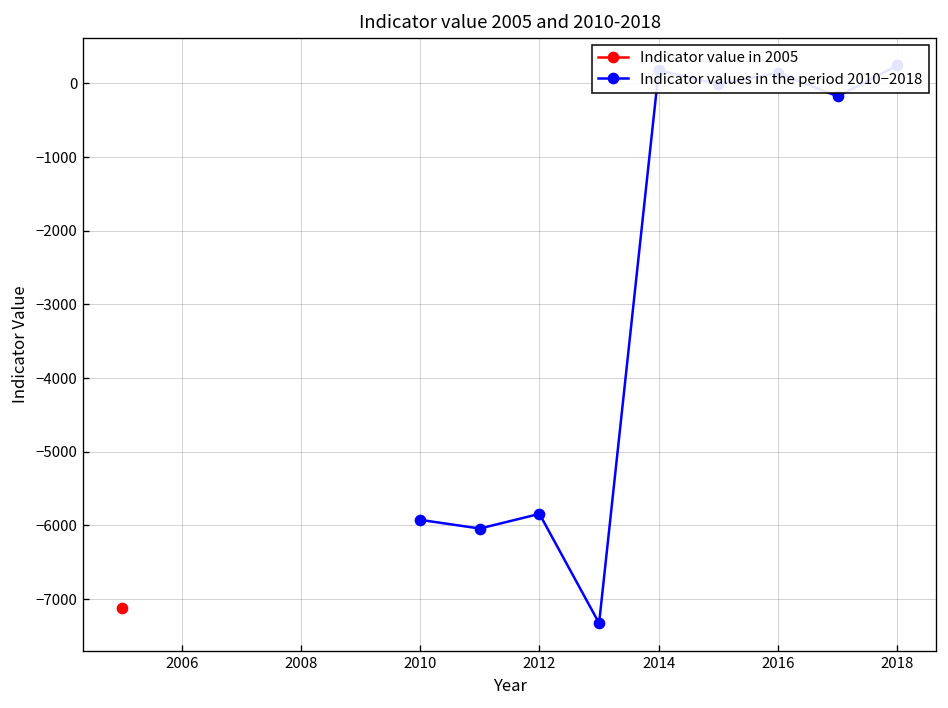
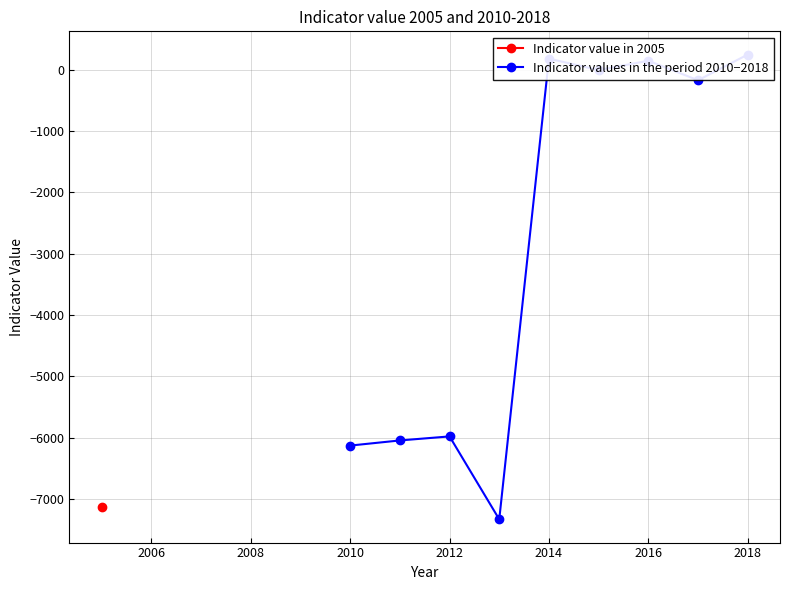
  {
    "Indicator values in the period 2010−2018": {
-     "2010": -5900,
-     "2012": -5800
+     "2010": -6100,
+     "2012": -6000
    }
  }
